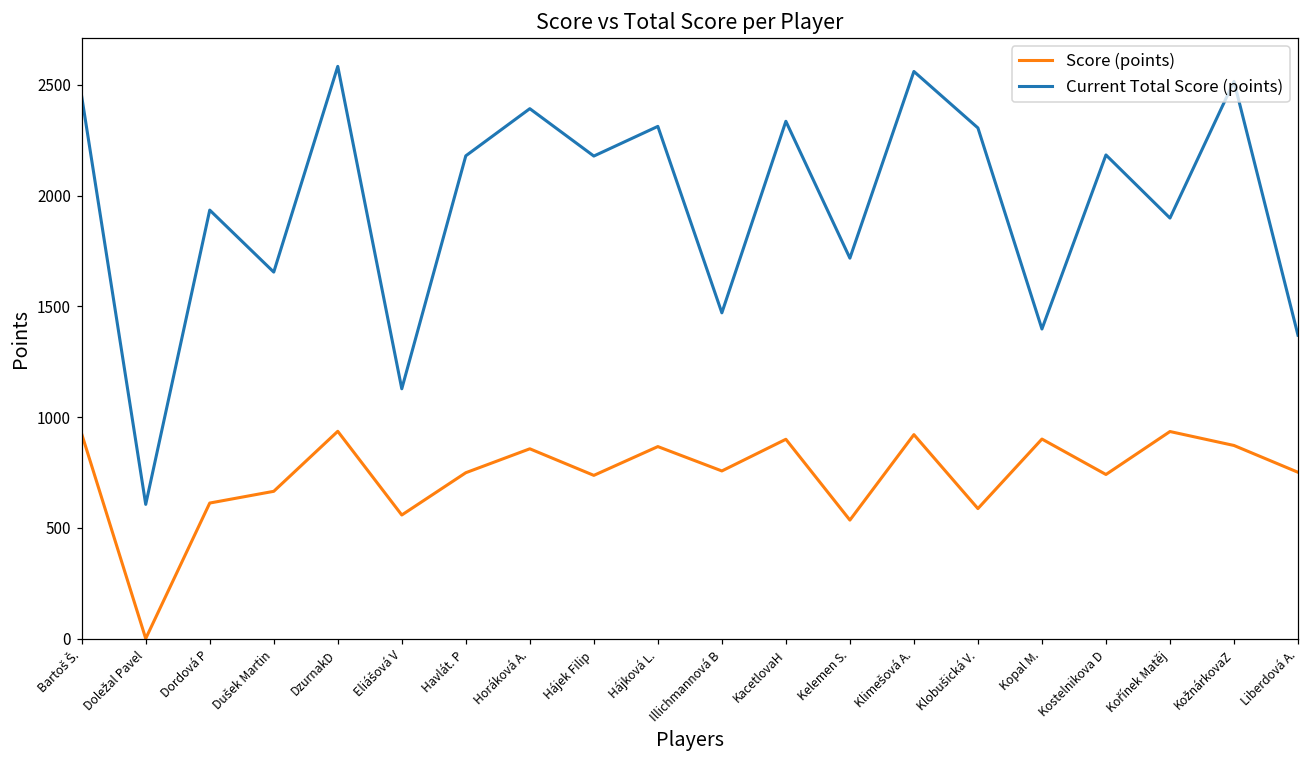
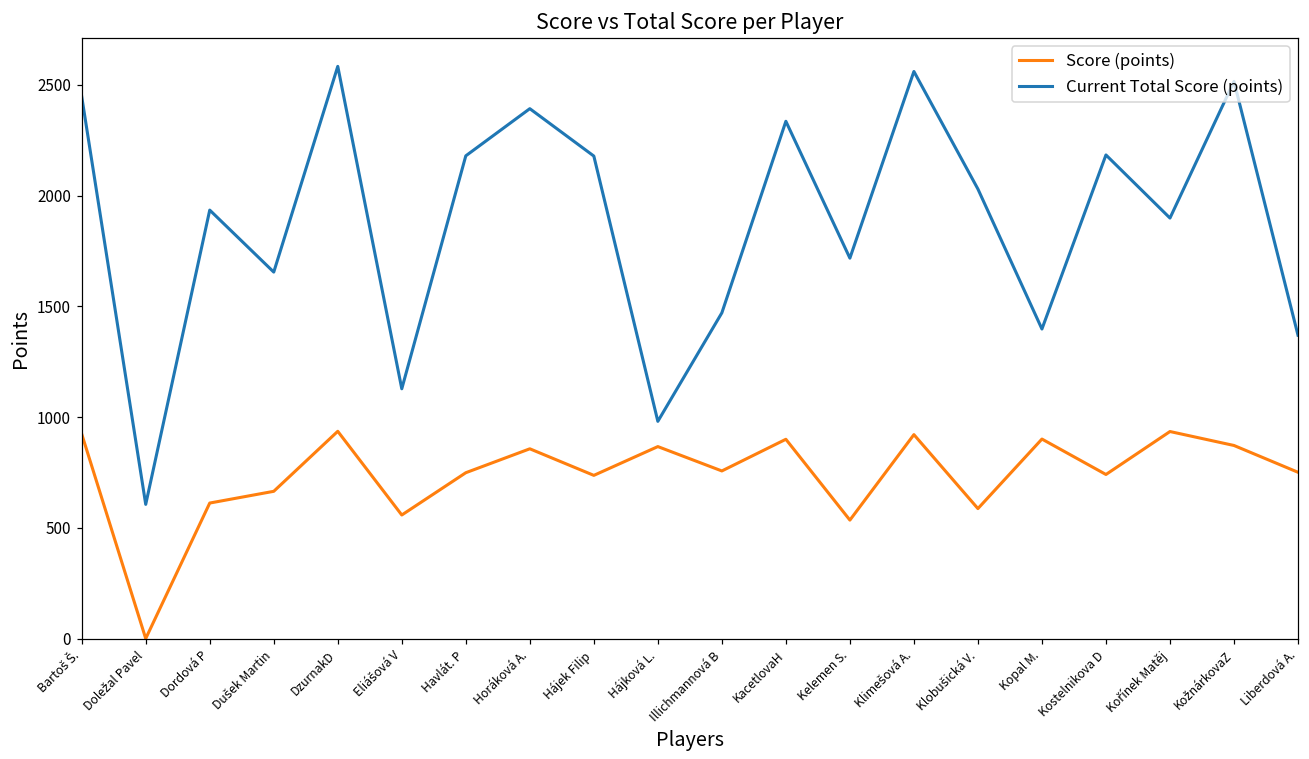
  {
    "Score (points)": {
      "Bartoš Š.": 920,
      "Doležal Pavel": 0,
      "Dordová P": 610,
      "Dušek Martin": 670,
      "DzurnakD": 940,
      "Eliášová V": 560,
      "Havlát. P": 750,
      "Horáková A.": 860,
      "Hájek Filip": 740,
      "Hájková L.": 870,
      "Illichmannová B": 760,
      "KacetlovaH": 900,
      "Kelemen S.": 540,
      "Klimešová A.": 920,
      "Klobušická V.": 590,
      "Kopal M.": 900,
      "Kostelnikova D": 740,
      "Kořínek Matěj": 940,
      "KožnárkovaZ": 870,
      "Liberdová A.": 750
    },
    "Current Total Score (points)": {
      "Bartoš Š.": 2450,
      "Doležal Pavel": 610,
      "Dordová P": 1940,
      "Dušek Martin": 1660,
      "DzurnakD": 2580,
      "Eliášová V": 1130,
      "Havlát. P": 2180,
      "Horáková A.": 2390,
      "Hájek Filip": 2180,
-     "Hájková L.": 2310,
+     "Hájková L.": 980,
      "Illichmannová B": 1470,
      "KacetlovaH": 2340,
      "Kelemen S.": 1720,
      "Klimešová A.": 2560,
-     "Klobušická V.": 2310,
+     "Klobušická V.": 2030,
      "Kopal M.": 1400,
      "Kostelnikova D": 2180,
      "Kořínek Matěj": 1900,
      "Liberdová A.": 1370
    }
  }
